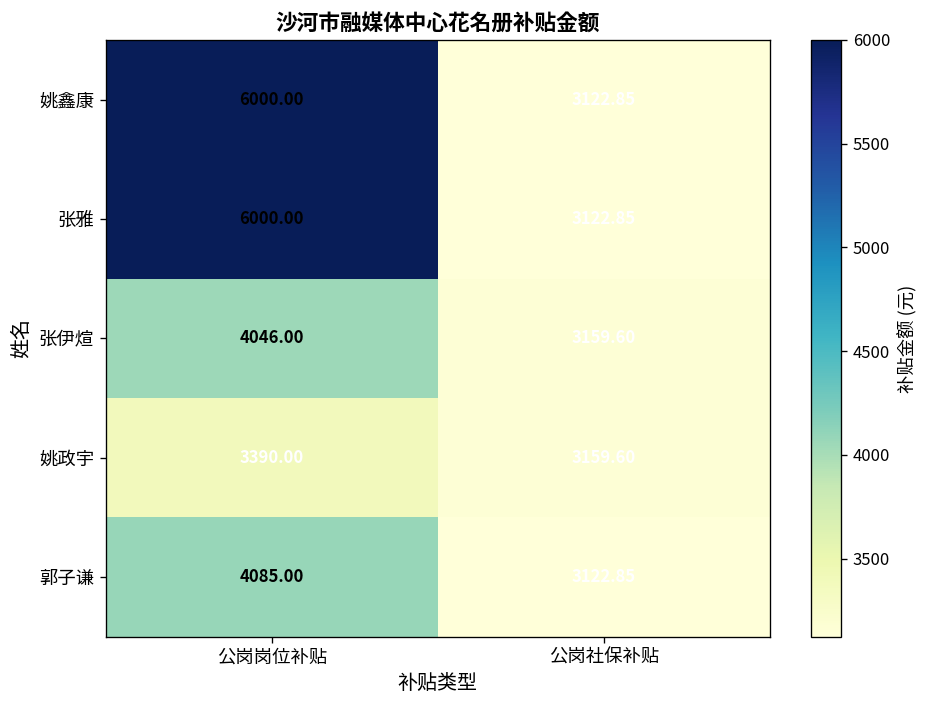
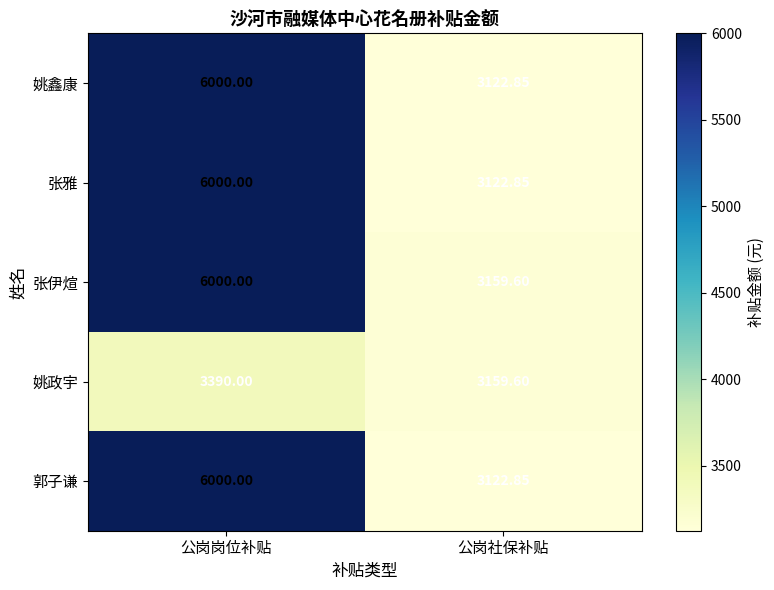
  {
    "姚鑫康": {
      "公岗岗位补贴": 6000.00
    },
    "张雅": {
      "公岗岗位补贴": 6000.00
    },
    "张伊煊": {
-     "公岗岗位补贴": 4046.00
+     "公岗岗位补贴": 6000.00
    },
    "姚政宇": {
      "公岗岗位补贴": 3390.00
    },
    "郭子谦": {
-     "公岗岗位补贴": 4085.00
+     "公岗岗位补贴": 6000.00
    }
  }
